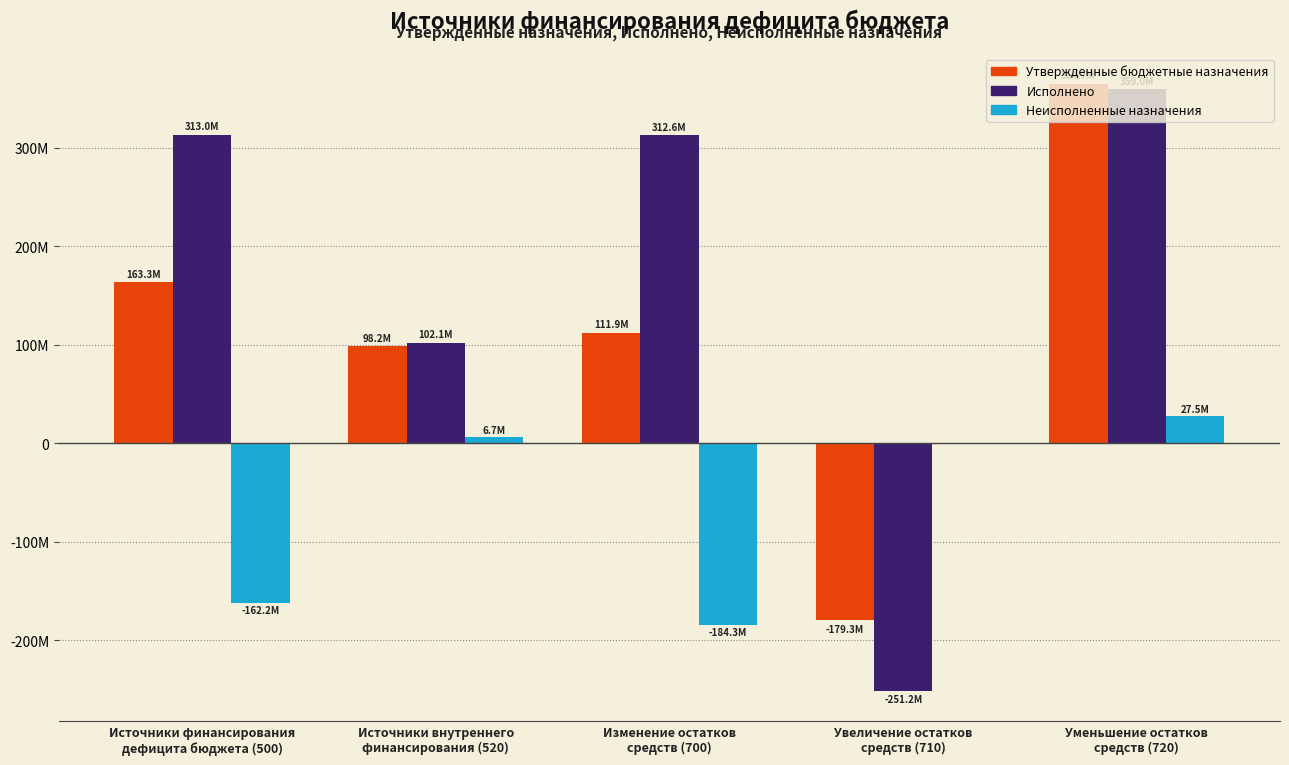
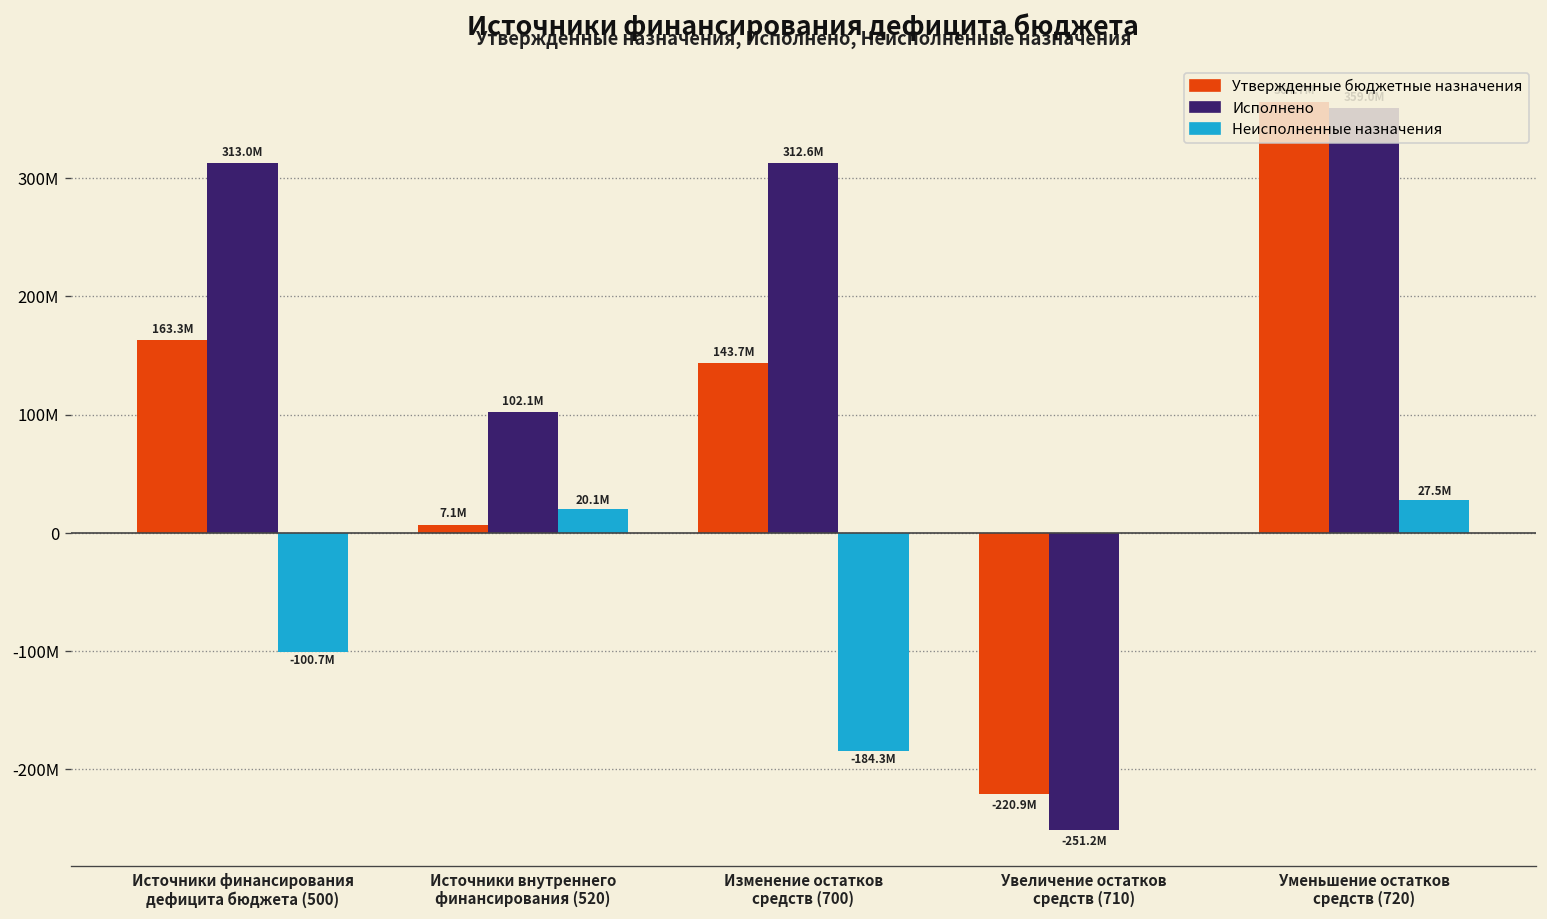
  {
    "Утвержденные бюджетные назначения": {
      "Источники финансирования дефицита бюджета (500)": "163.3M",
-     "Источники внутреннего финансирования (520)": "98.2M",
-     "Изменение остатков средств (700)": "111.9M",
-     "Увеличение остатков средств (710)": "-179.3M"
+     "Источники внутреннего финансирования (520)": "7.1M",
+     "Изменение остатков средств (700)": "143.7M",
+     "Увеличение остатков средств (710)": "-220.9M"
    },
    "Исполнено": {
      "Источники финансирования дефицита бюджета (500)": "313.0M",
      "Источники внутреннего финансирования (520)": "102.1M",
      "Изменение остатков средств (700)": "312.6M",
      "Увеличение остатков средств (710)": "-251.2M"
    },
    "Неисполненные назначения": {
-     "Источники финансирования дефицита бюджета (500)": "-162.2M",
-     "Источники внутреннего финансирования (520)": "6.7M",
+     "Источники финансирования дефицита бюджета (500)": "-100.7M",
+     "Источники внутреннего финансирования (520)": "20.1M",
      "Изменение остатков средств (700)": "-184.3M",
      "Уменьшение остатков средств (720)": "27.5M"
    }
  }
